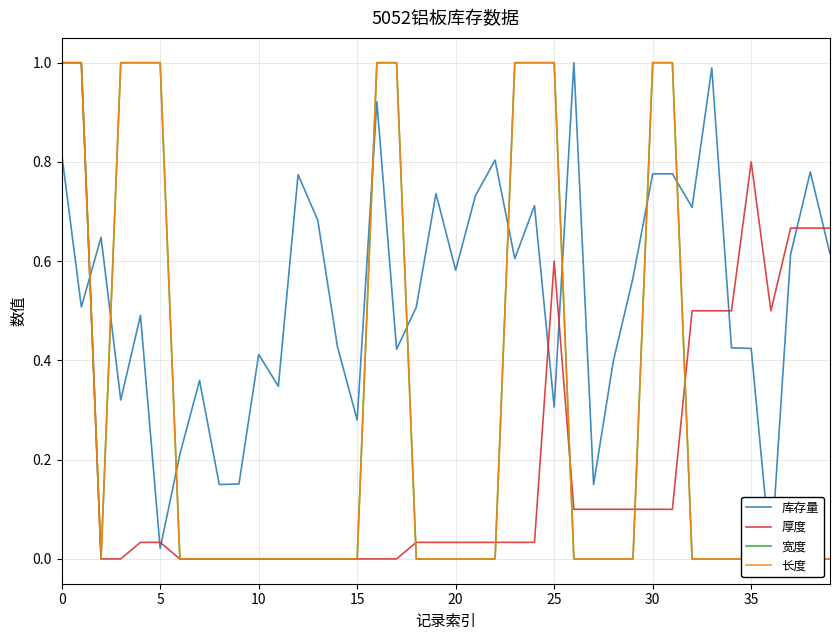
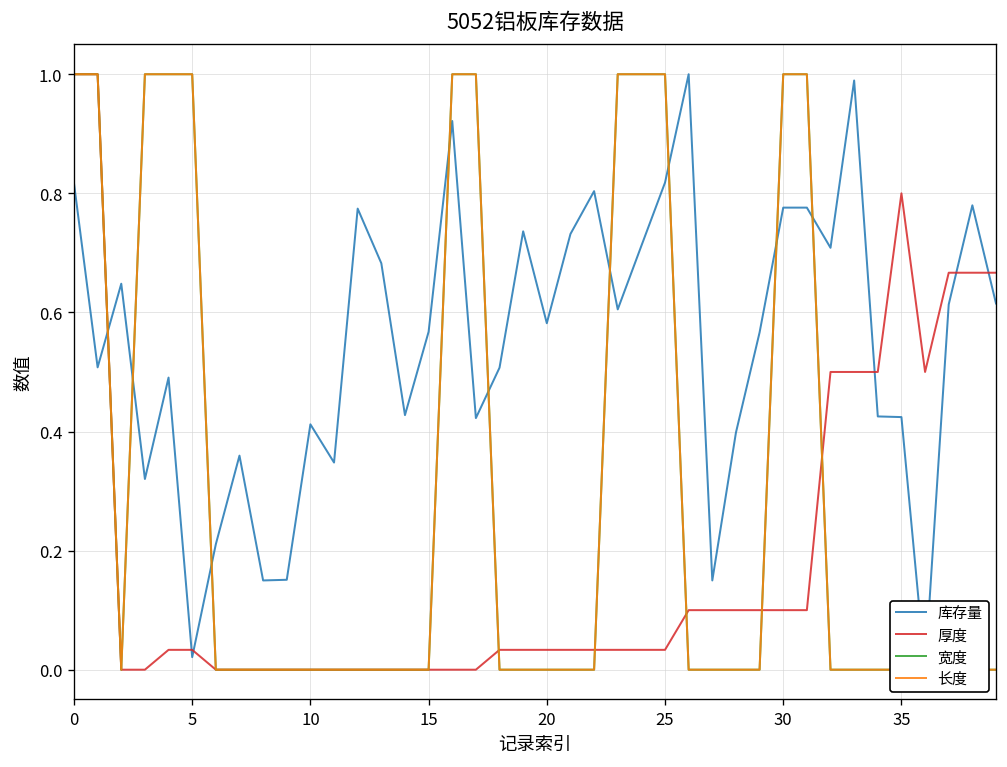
  {
    "库存量": {
      "0": 0.82,
      "5": 0.02,
      "10": 0.41,
-     "15": 0.28,
+     "15": 0.57,
      "20": 0.58,
-     "25": 0.31,
+     "25": 0.82,
      "30": 0.78,
      "35": 0.42
    },
    "厚度": {
      "5": 0.03,
      "20": 0.03,
-     "25": 0.60,
+     "25": 0.03,
      "30": 0.10,
      "35": 0.80
    },
    "长度": {
      "5": 1.00,
      "20": 0.00,
      "25": 1.00,
      "30": 1.00
    }
  }
